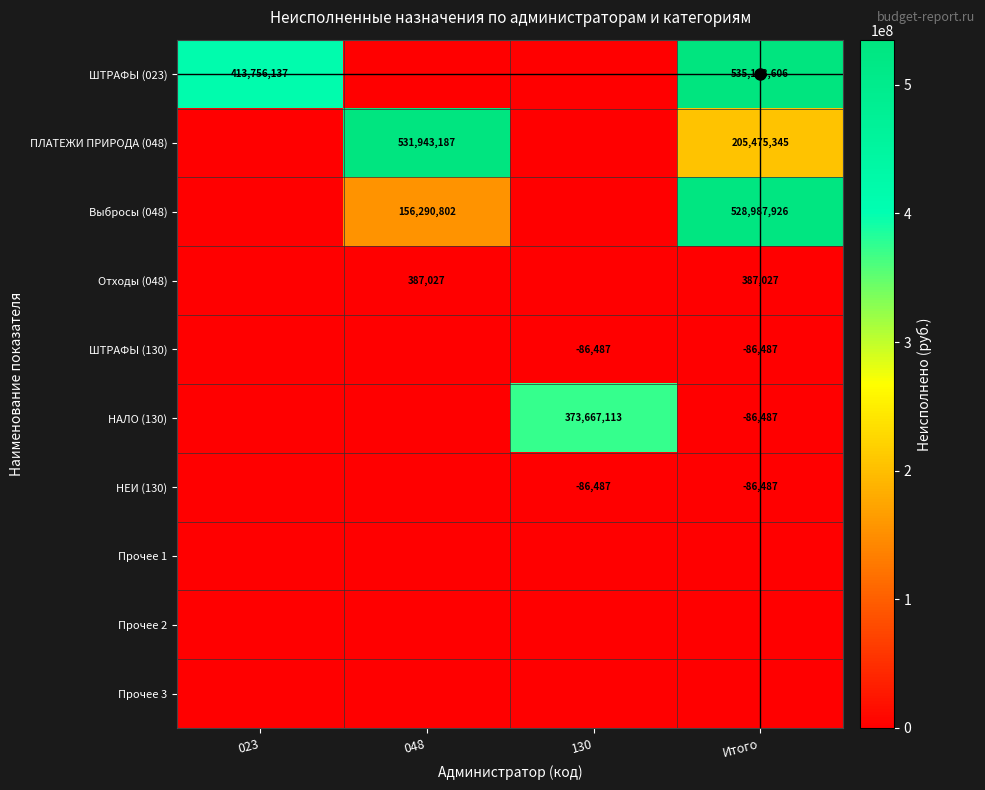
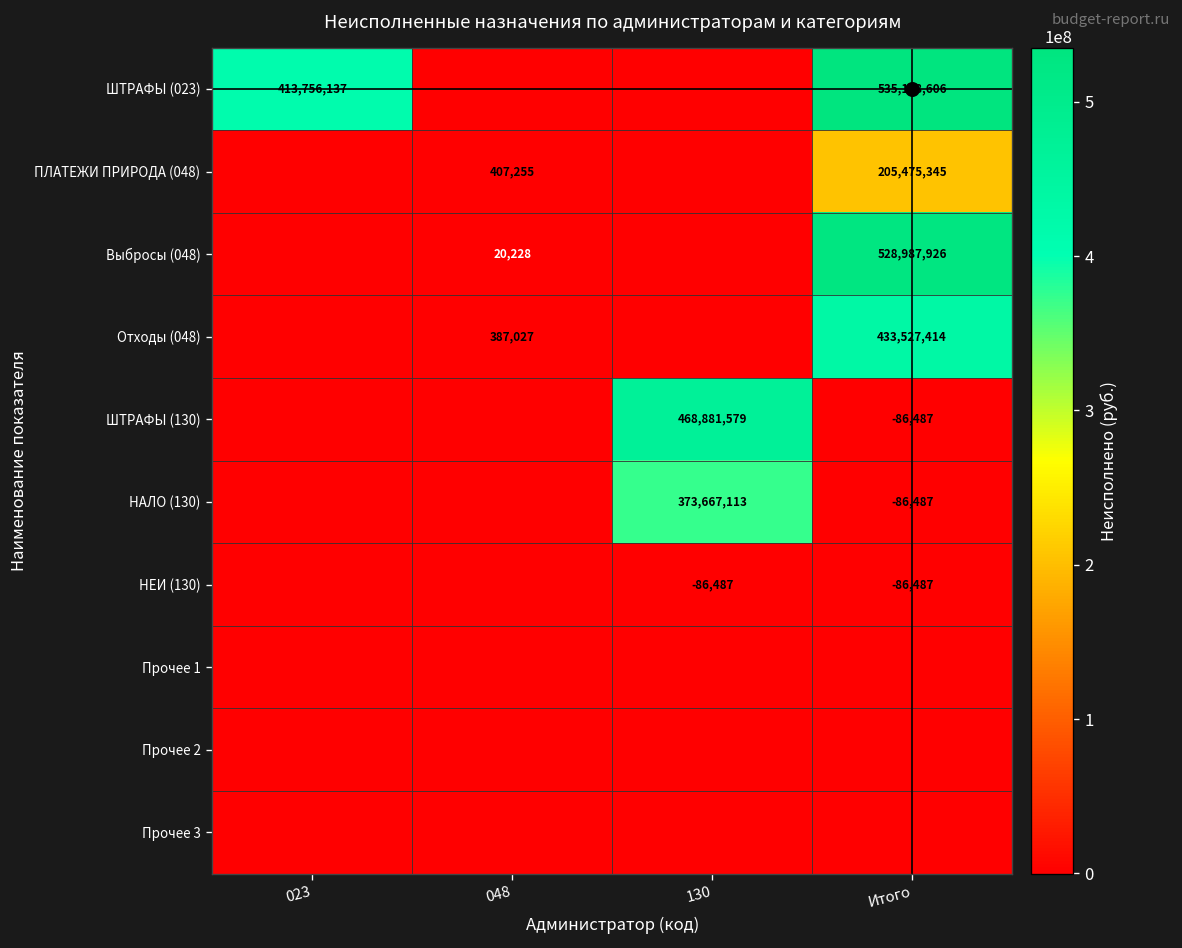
  {
    "ШТРАФЫ (023)": {
      "023": "413,756,137"
    },
    "ПЛАТЕЖИ ПРИРОДА (048)": {
-     "048": "531,943,187",
+     "048": "407,255",
      "Итого": "205,475,345"
    },
    "Выбросы (048)": {
-     "048": "156,290,802",
+     "048": "20,228",
      "Итого": "528,987,926"
    },
    "Отходы (048)": {
      "048": "387,027",
-     "Итого": "387,027"
+     "Итого": "433,527,414"
    },
    "ШТРАФЫ (130)": {
-     "130": "-86,487",
+     "130": "468,881,579",
      "Итого": "-86,487"
    },
    "НАЛО (130)": {
      "130": "373,667,113",
      "Итого": "-86,487"
    },
    "НЕИ (130)": {
      "130": "-86,487",
      "Итого": "-86,487"
    }
  }
